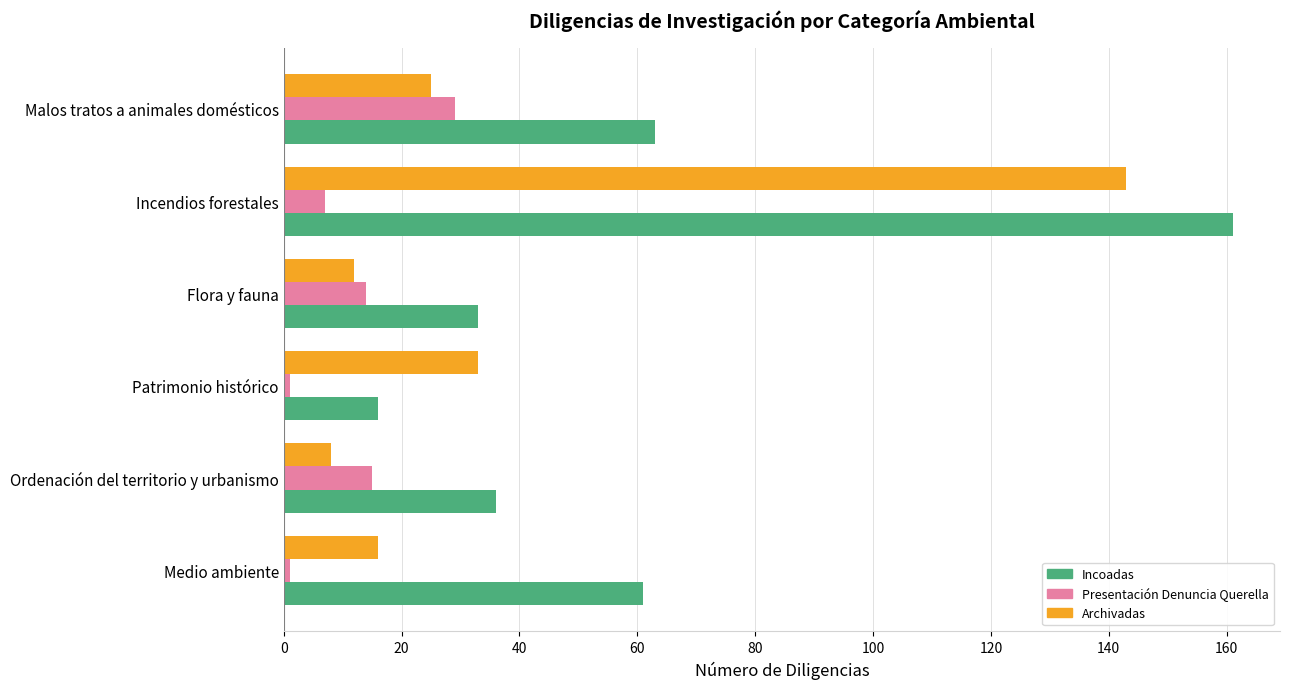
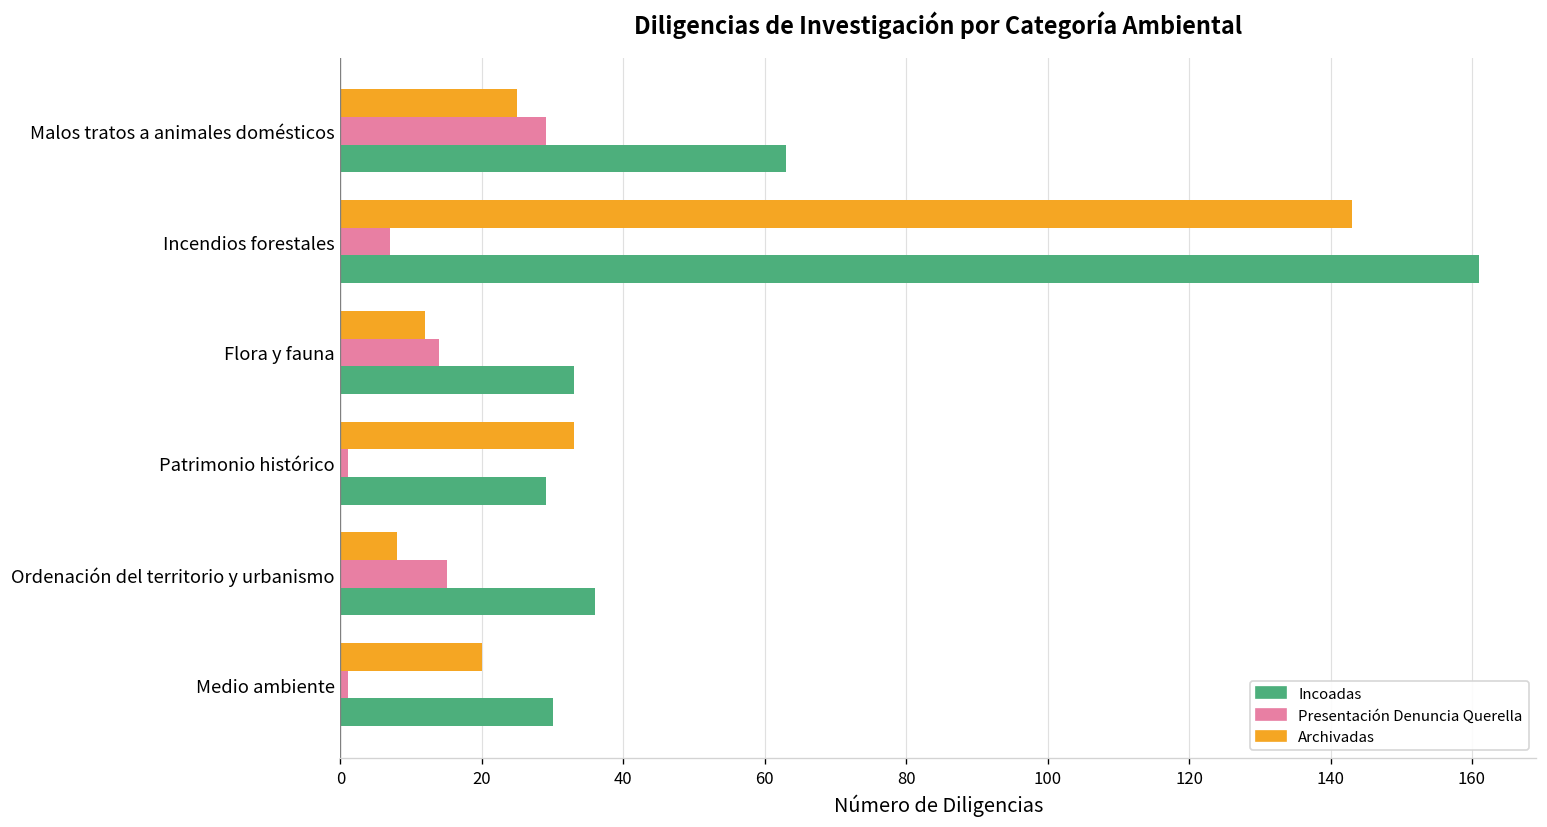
  {
    "Incoadas": {
      "Malos tratos a animales domésticos": 63,
      "Incendios forestales": 161,
      "Flora y fauna": 33,
-     "Patrimonio histórico": 16,
+     "Patrimonio histórico": 29,
      "Ordenación del territorio y urbanismo": 36,
-     "Medio ambiente": 61
+     "Medio ambiente": 30
    },
    "Presentación Denuncia Querella": {
      "Malos tratos a animales domésticos": 29,
      "Incendios forestales": 7,
      "Flora y fauna": 14,
      "Patrimonio histórico": 1,
      "Ordenación del territorio y urbanismo": 15,
      "Medio ambiente": 1
    },
    "Archivadas": {
      "Malos tratos a animales domésticos": 25,
      "Incendios forestales": 143,
      "Flora y fauna": 12,
      "Patrimonio histórico": 33,
      "Ordenación del territorio y urbanismo": 8,
-     "Medio ambiente": 16
+     "Medio ambiente": 20
    }
  }
